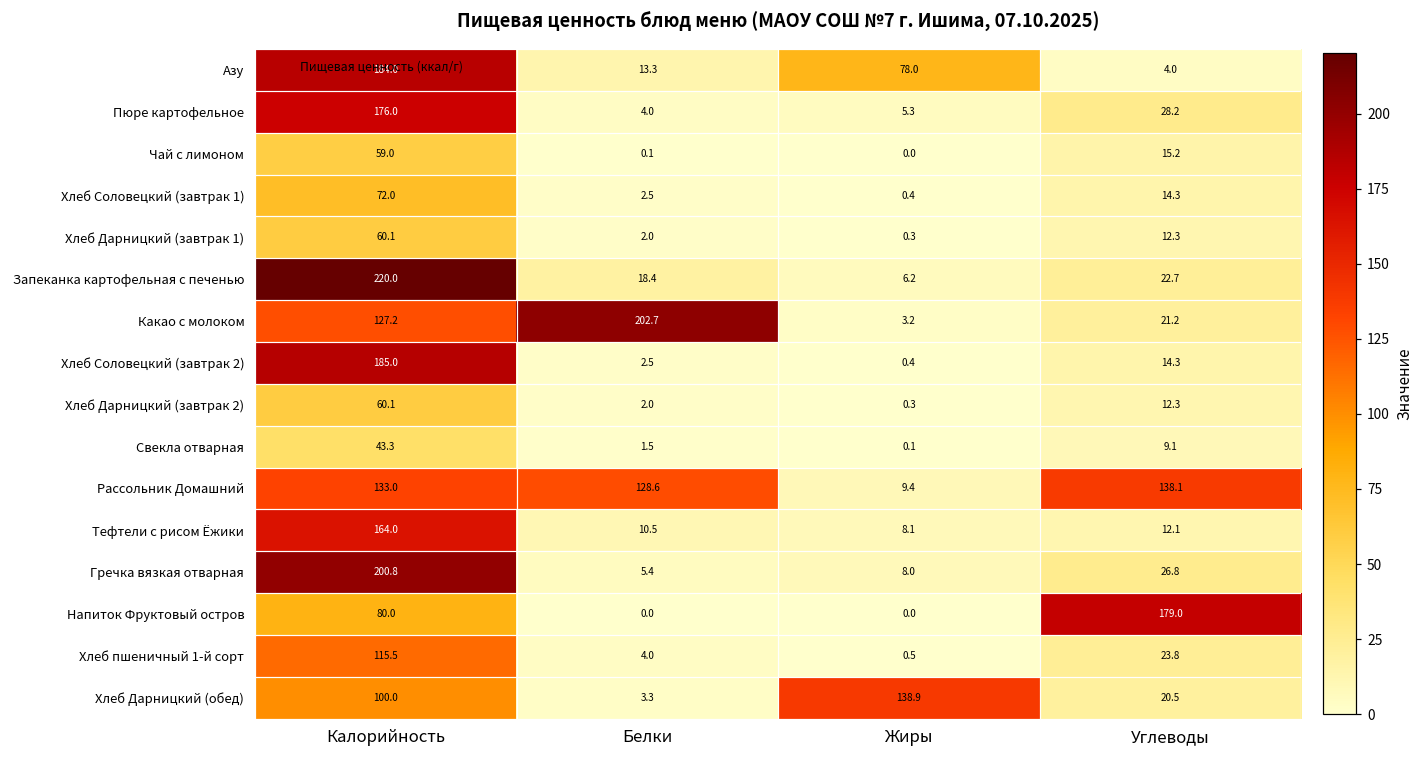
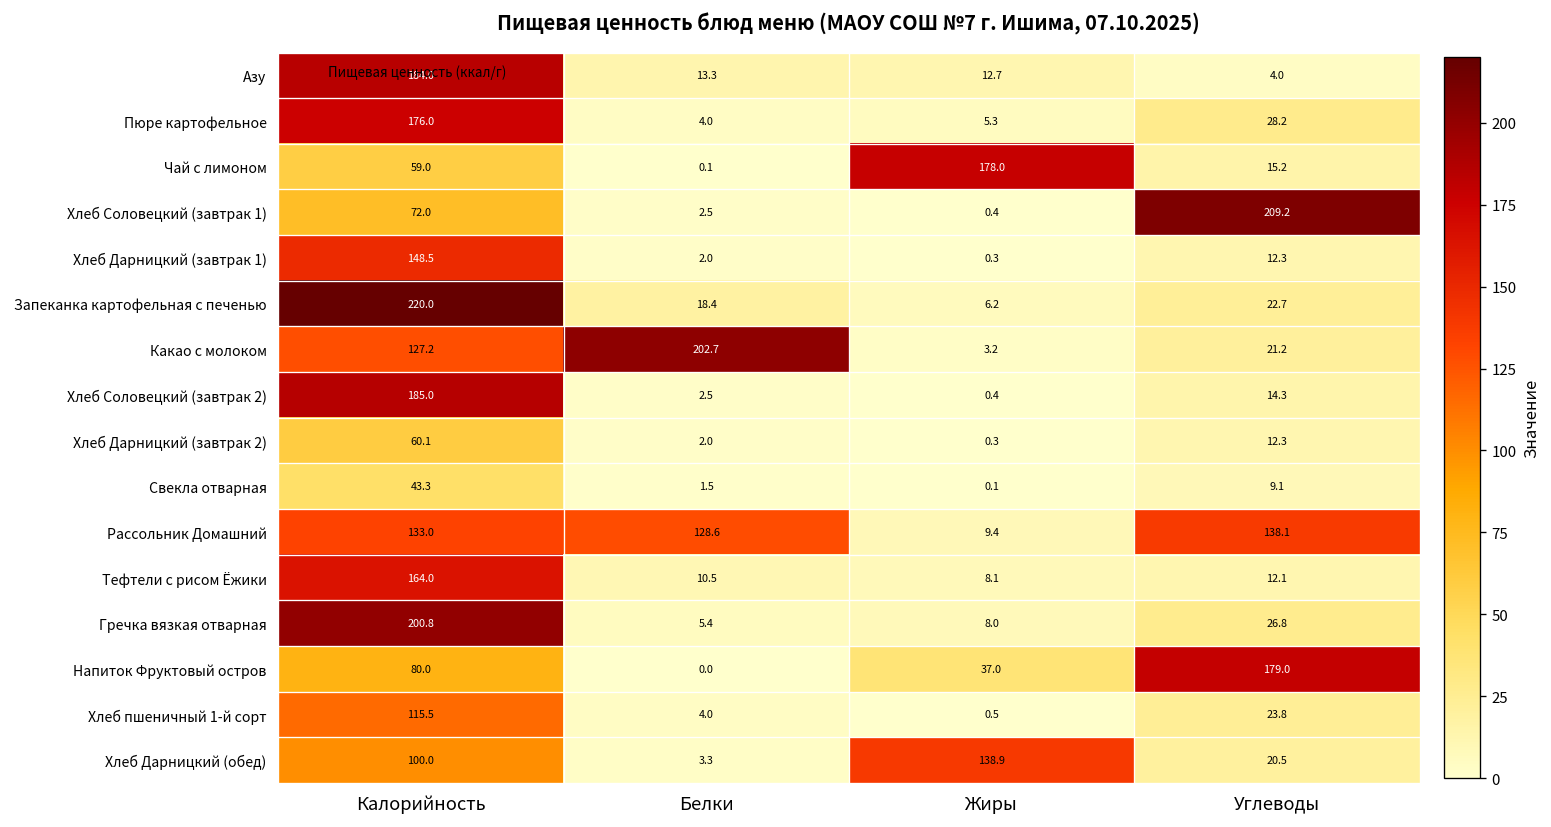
  {
    "Азу": {
      "Калорийность": 184.0,
      "Белки": 13.3,
-     "Жиры": 78.0,
+     "Жиры": 12.7,
      "Углеводы": 4.0
    },
    "Пюре картофельное": {
      "Калорийность": 176.0,
      "Белки": 4.0,
      "Жиры": 5.3,
      "Углеводы": 28.2
    },
    "Чай с лимоном": {
      "Калорийность": 59.0,
      "Белки": 0.1,
-     "Жиры": 0.0,
+     "Жиры": 178.0,
      "Углеводы": 15.2
    },
    "Хлеб Соловецкий (завтрак 1)": {
      "Калорийность": 72.0,
      "Белки": 2.5,
      "Жиры": 0.4,
-     "Углеводы": 14.3
+     "Углеводы": 209.2
    },
    "Хлеб Дарницкий (завтрак 1)": {
-     "Калорийность": 60.1,
+     "Калорийность": 148.5,
      "Белки": 2.0,
      "Жиры": 0.3,
      "Углеводы": 12.3
    },
    "Запеканка картофельная с печенью": {
      "Калорийность": 220.0,
      "Белки": 18.4,
      "Жиры": 6.2,
      "Углеводы": 22.7
    },
    "Какао с молоком": {
      "Калорийность": 127.2,
      "Белки": 202.7,
      "Жиры": 3.2,
      "Углеводы": 21.2
    },
    "Хлеб Соловецкий (завтрак 2)": {
      "Калорийность": 185.0,
      "Белки": 2.5,
      "Жиры": 0.4,
      "Углеводы": 14.3
    },
    "Хлеб Дарницкий (завтрак 2)": {
      "Калорийность": 60.1,
      "Белки": 2.0,
      "Жиры": 0.3,
      "Углеводы": 12.3
    },
    "Свекла отварная": {
      "Калорийность": 43.3,
      "Белки": 1.5,
      "Жиры": 0.1,
      "Углеводы": 9.1
    },
    "Рассольник Домашний": {
      "Калорийность": 133.0,
      "Белки": 128.6,
      "Жиры": 9.4,
      "Углеводы": 138.1
    },
    "Тефтели с рисом Ёжики": {
      "Калорийность": 164.0,
      "Белки": 10.5,
      "Жиры": 8.1,
      "Углеводы": 12.1
    },
    "Гречка вязкая отварная": {
      "Калорийность": 200.8,
      "Белки": 5.4,
      "Жиры": 8.0,
      "Углеводы": 26.8
    },
    "Напиток Фруктовый остров": {
      "Калорийность": 80.0,
      "Белки": 0.0,
-     "Жиры": 0.0,
+     "Жиры": 37.0,
      "Углеводы": 179.0
    },
    "Хлеб пшеничный 1-й сорт": {
      "Калорийность": 115.5,
      "Белки": 4.0,
      "Жиры": 0.5,
      "Углеводы": 23.8
    },
    "Хлеб Дарницкий (обед)": {
      "Калорийность": 100.0,
      "Белки": 3.3,
      "Жиры": 138.9,
      "Углеводы": 20.5
    }
  }
